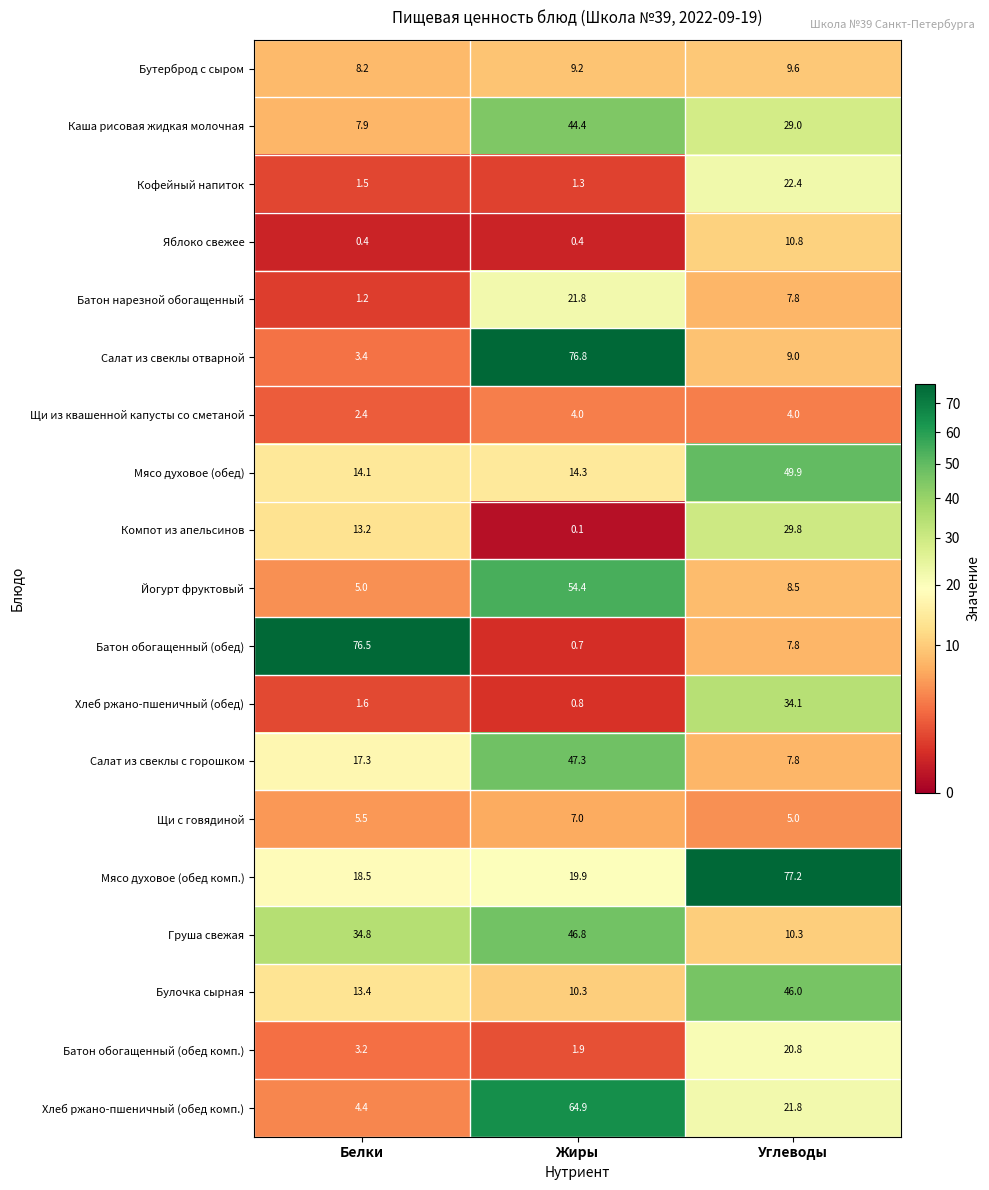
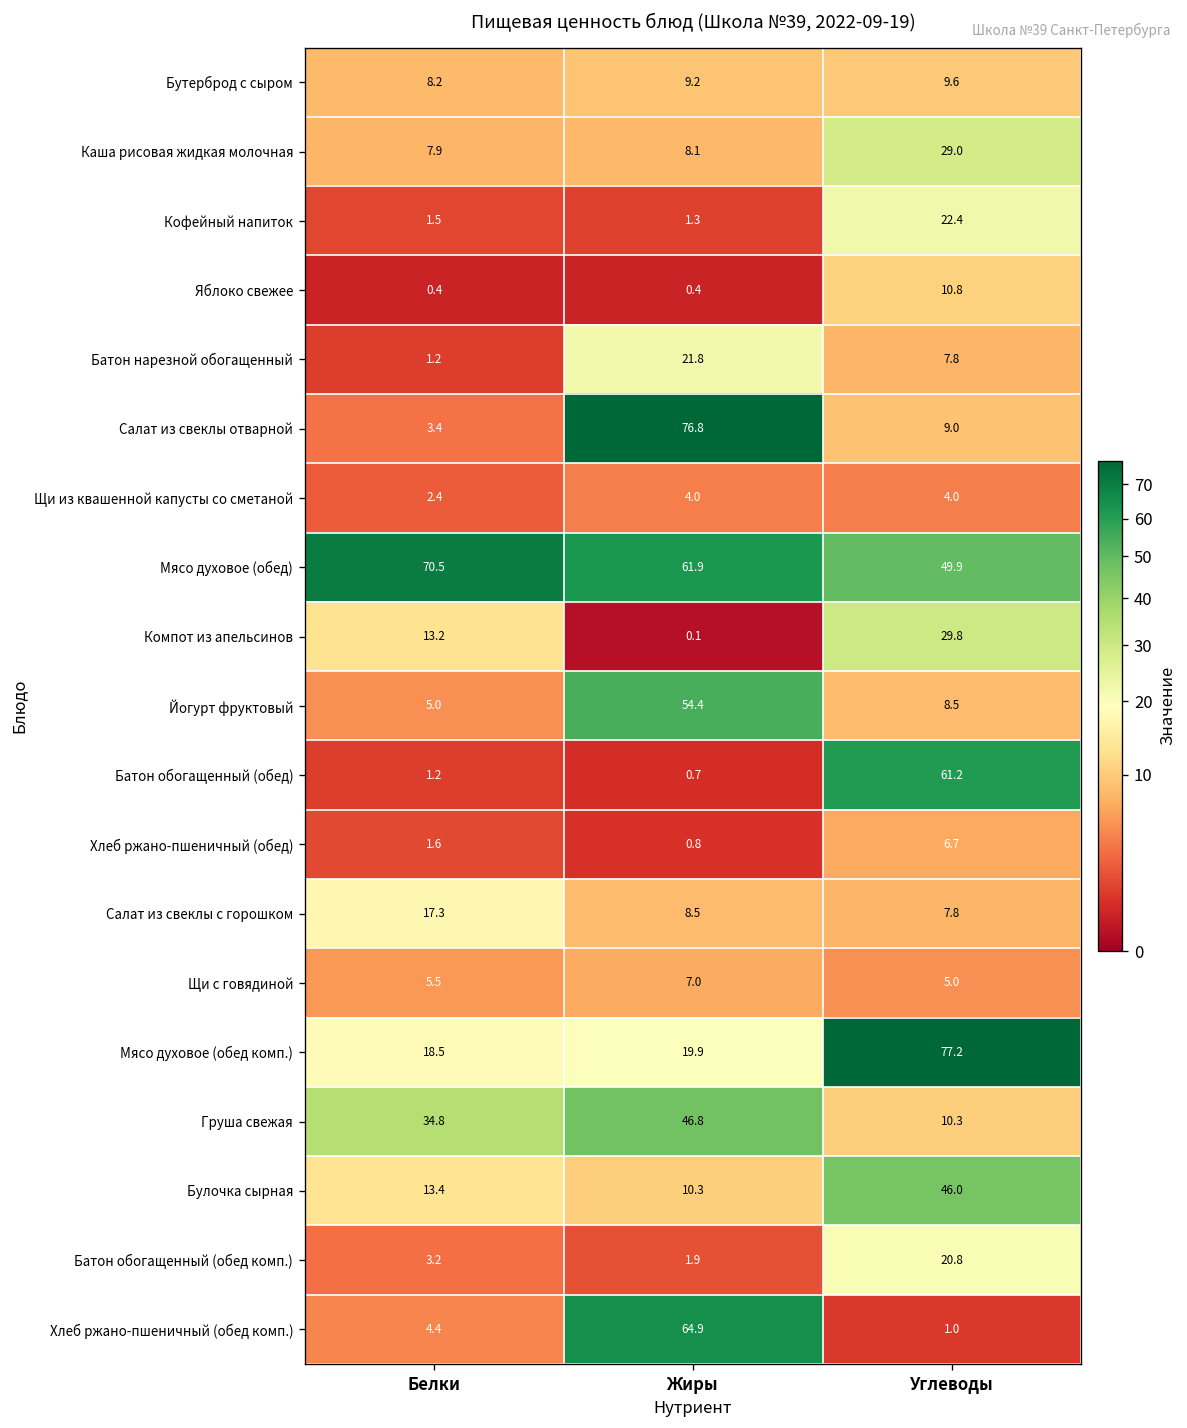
  {
    "Бутерброд с сыром": {
      "Белки": 8.2,
      "Жиры": 9.2,
      "Углеводы": 9.6
    },
    "Каша рисовая жидкая молочная": {
      "Белки": 7.9,
-     "Жиры": 44.4,
+     "Жиры": 8.1,
      "Углеводы": 29.0
    },
    "Кофейный напиток": {
      "Белки": 1.5,
      "Жиры": 1.3,
      "Углеводы": 22.4
    },
    "Яблоко свежее": {
      "Белки": 0.4,
      "Жиры": 0.4,
      "Углеводы": 10.8
    },
    "Батон нарезной обогащенный": {
      "Белки": 1.2,
      "Жиры": 21.8,
      "Углеводы": 7.8
    },
    "Салат из свеклы отварной": {
      "Белки": 3.4,
      "Жиры": 76.8,
      "Углеводы": 9.0
    },
    "Щи из квашенной капусты со сметаной": {
      "Белки": 2.4,
      "Жиры": 4.0,
      "Углеводы": 4.0
    },
    "Мясо духовое (обед)": {
-     "Белки": 14.1,
-     "Жиры": 14.3,
+     "Белки": 70.5,
+     "Жиры": 61.9,
      "Углеводы": 49.9
    },
    "Компот из апельсинов": {
      "Белки": 13.2,
      "Жиры": 0.1,
      "Углеводы": 29.8
    },
    "Йогурт фруктовый": {
      "Белки": 5.0,
      "Жиры": 54.4,
      "Углеводы": 8.5
    },
    "Батон обогащенный (обед)": {
-     "Белки": 76.5,
+     "Белки": 1.2,
      "Жиры": 0.7,
-     "Углеводы": 7.8
+     "Углеводы": 61.2
    },
    "Хлеб ржано-пшеничный (обед)": {
      "Белки": 1.6,
      "Жиры": 0.8,
-     "Углеводы": 34.1
+     "Углеводы": 6.7
    },
    "Салат из свеклы с горошком": {
      "Белки": 17.3,
-     "Жиры": 47.3,
+     "Жиры": 8.5,
      "Углеводы": 7.8
    },
    "Щи с говядиной": {
      "Белки": 5.5,
      "Жиры": 7.0,
      "Углеводы": 5.0
    },
    "Мясо духовое (обед комп.)": {
      "Белки": 18.5,
      "Жиры": 19.9,
      "Углеводы": 77.2
    },
    "Груша свежая": {
      "Белки": 34.8,
      "Жиры": 46.8,
      "Углеводы": 10.3
    },
    "Булочка сырная": {
      "Белки": 13.4,
      "Жиры": 10.3,
      "Углеводы": 46.0
    },
    "Батон обогащенный (обед комп.)": {
      "Белки": 3.2,
      "Жиры": 1.9,
      "Углеводы": 20.8
    },
    "Хлеб ржано-пшеничный (обед комп.)": {
      "Белки": 4.4,
      "Жиры": 64.9,
-     "Углеводы": 21.8
+     "Углеводы": 1.0
    }
  }
